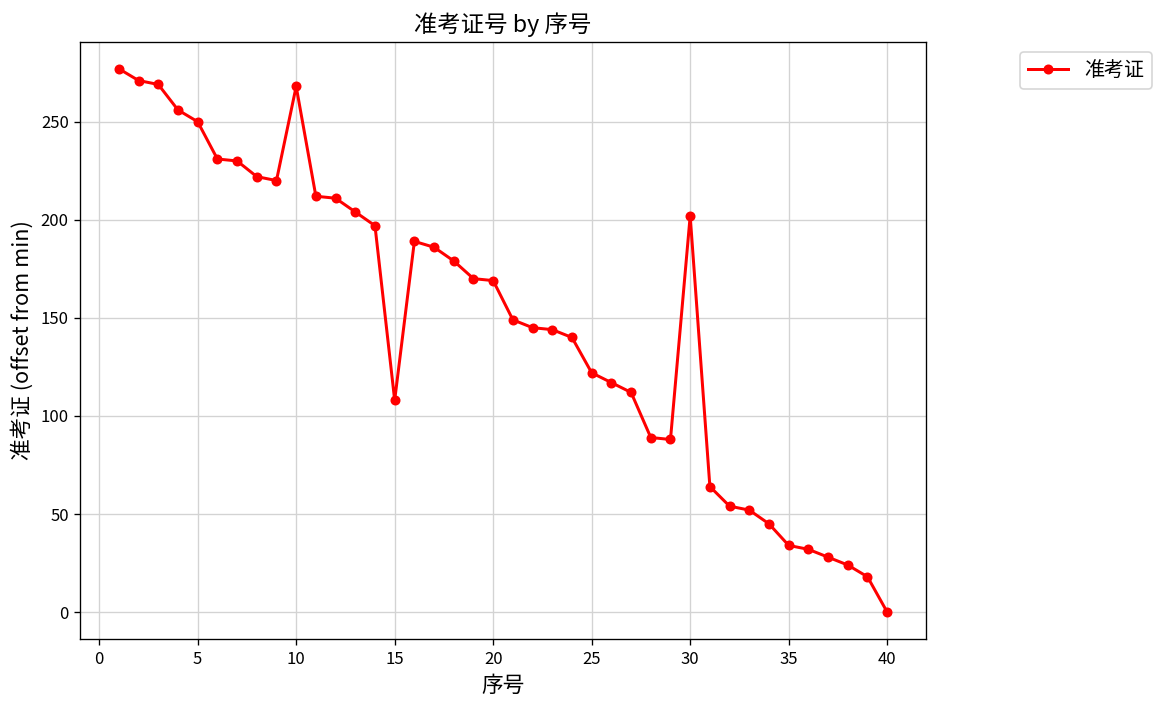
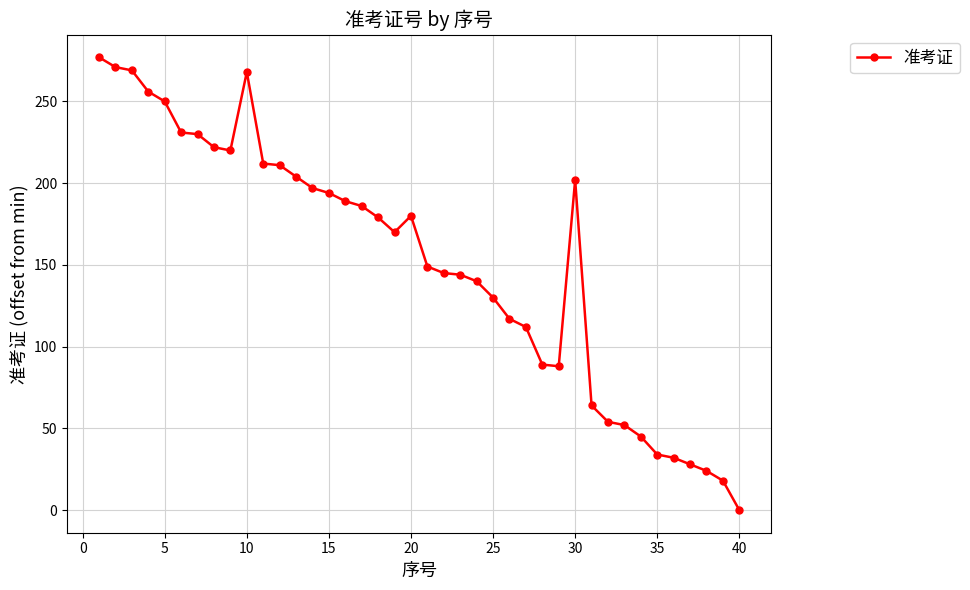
  {
    "5": 250,
    "10": 268,
-   "15": 108,
-   "20": 169,
-   "25": 122,
+   "15": 194,
+   "20": 180,
+   "25": 130,
    "30": 202,
    "35": 34,
    "40": 0
  }
